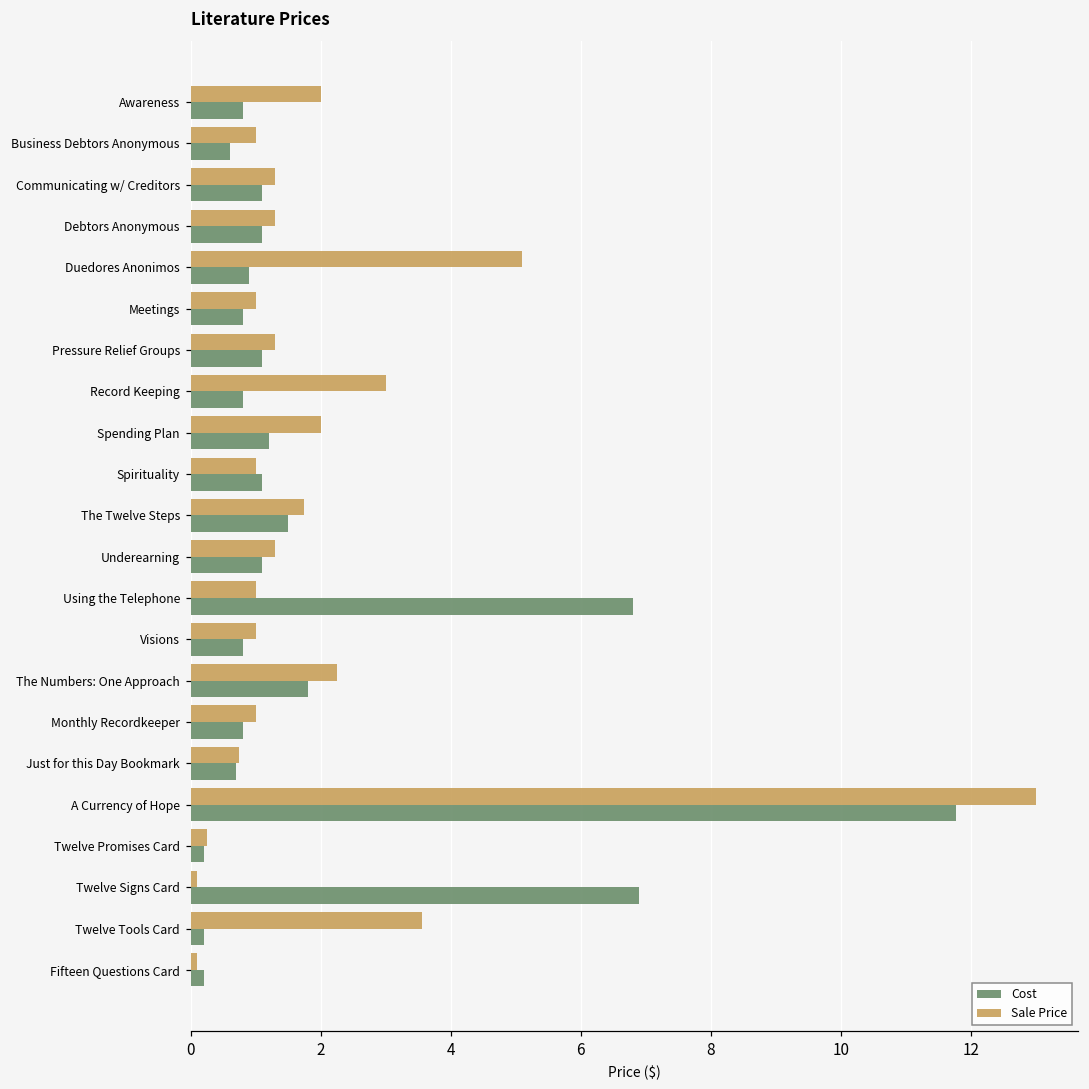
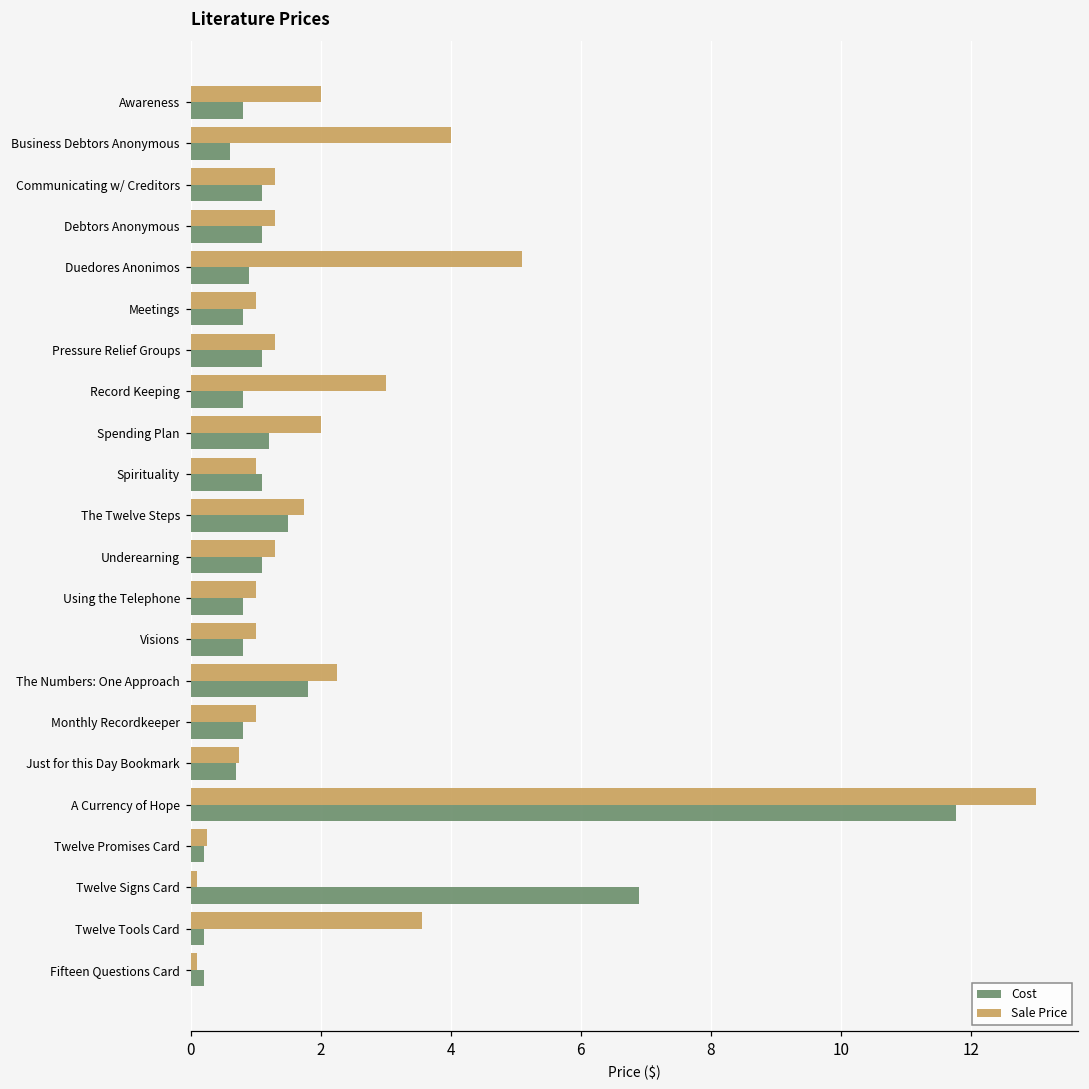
  {
    "Cost": {
      "Awareness": 0.8,
      "Business Debtors Anonymous": 0.6,
      "Communicating w/ Creditors": 1.1,
      "Debtors Anonymous": 1.1,
      "Duedores Anonimos": 0.9,
      "Meetings": 0.8,
      "Pressure Relief Groups": 1.1,
      "Record Keeping": 0.8,
      "Spending Plan": 1.2,
      "Spirituality": 1.1,
      "The Twelve Steps": 1.5,
      "Underearning": 1.1,
-     "Using the Telephone": 6.8,
+     "Using the Telephone": 0.8,
      "Visions": 0.8,
      "The Numbers: One Approach": 1.8,
      "Monthly Recordkeeper": 0.8,
      "Just for this Day Bookmark": 0.7,
      "A Currency of Hope": 11.8,
      "Twelve Promises Card": 0.2,
      "Twelve Signs Card": 6.9,
      "Twelve Tools Card": 0.2,
      "Fifteen Questions Card": 0.2
    },
    "Sale Price": {
      "Awareness": 2,
-     "Business Debtors Anonymous": 1,
+     "Business Debtors Anonymous": 4,
      "Communicating w/ Creditors": 1.3,
      "Debtors Anonymous": 1.3,
      "Duedores Anonimos": 5.1,
      "Meetings": 1,
      "Pressure Relief Groups": 1.3,
      "Record Keeping": 3,
      "Spending Plan": 2,
      "Spirituality": 1,
      "The Twelve Steps": 1.8,
      "Underearning": 1.3,
      "Using the Telephone": 1,
      "Visions": 1,
      "The Numbers: One Approach": 2.3,
      "Monthly Recordkeeper": 1,
      "Just for this Day Bookmark": 0.8,
      "A Currency of Hope": 13,
      "Twelve Promises Card": 0.3,
      "Twelve Signs Card": 0.1,
      "Twelve Tools Card": 3.6,
      "Fifteen Questions Card": 0.1
    }
  }
